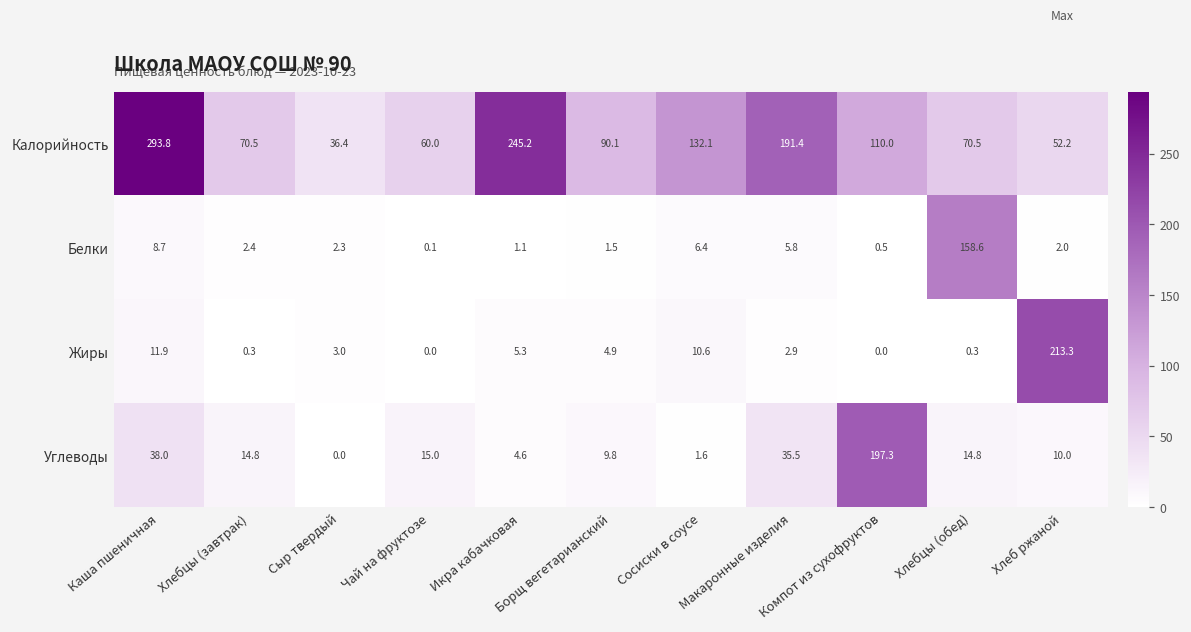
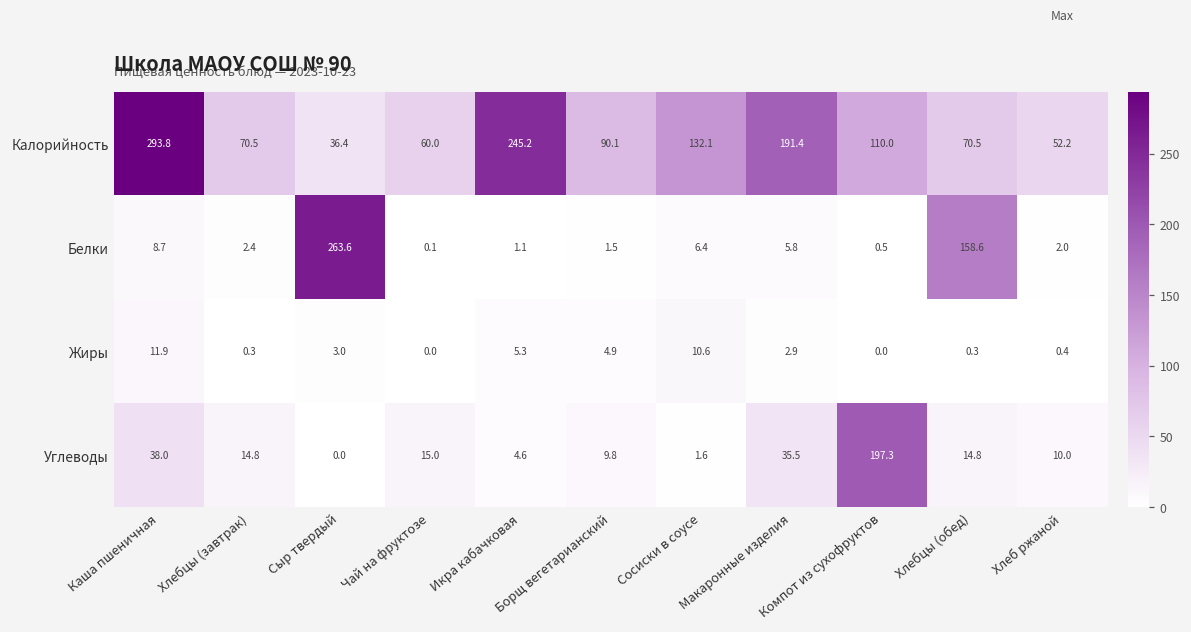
  {
    "Калорийность": {
      "Каша пшеничная": 293.8,
      "Хлебцы (завтрак)": 70.5,
      "Сыр твердый": 36.4,
      "Чай на фруктозе": 60.0,
      "Икра кабачковая": 245.2,
      "Борщ вегетарианский": 90.1,
      "Сосиски в соусе": 132.1,
      "Макаронные изделия": 191.4,
      "Компот из сухофруктов": 110.0,
      "Хлебцы (обед)": 70.5,
      "Хлеб ржаной": 52.2
    },
    "Белки": {
      "Каша пшеничная": 8.7,
      "Хлебцы (завтрак)": 2.4,
-     "Сыр твердый": 2.3,
+     "Сыр твердый": 263.6,
      "Чай на фруктозе": 0.1,
      "Икра кабачковая": 1.1,
      "Борщ вегетарианский": 1.5,
      "Сосиски в соусе": 6.4,
      "Макаронные изделия": 5.8,
      "Компот из сухофруктов": 0.5,
      "Хлебцы (обед)": 158.6,
      "Хлеб ржаной": 2.0
    },
    "Жиры": {
      "Каша пшеничная": 11.9,
      "Хлебцы (завтрак)": 0.3,
      "Сыр твердый": 3.0,
      "Чай на фруктозе": 0.0,
      "Икра кабачковая": 5.3,
      "Борщ вегетарианский": 4.9,
      "Сосиски в соусе": 10.6,
      "Макаронные изделия": 2.9,
      "Компот из сухофруктов": 0.0,
      "Хлебцы (обед)": 0.3,
-     "Хлеб ржаной": 213.3
+     "Хлеб ржаной": 0.4
    },
    "Углеводы": {
      "Каша пшеничная": 38.0,
      "Хлебцы (завтрак)": 14.8,
      "Сыр твердый": 0.0,
      "Чай на фруктозе": 15.0,
      "Икра кабачковая": 4.6,
      "Борщ вегетарианский": 9.8,
      "Сосиски в соусе": 1.6,
      "Макаронные изделия": 35.5,
      "Компот из сухофруктов": 197.3,
      "Хлебцы (обед)": 14.8,
      "Хлеб ржаной": 10.0
    }
  }
